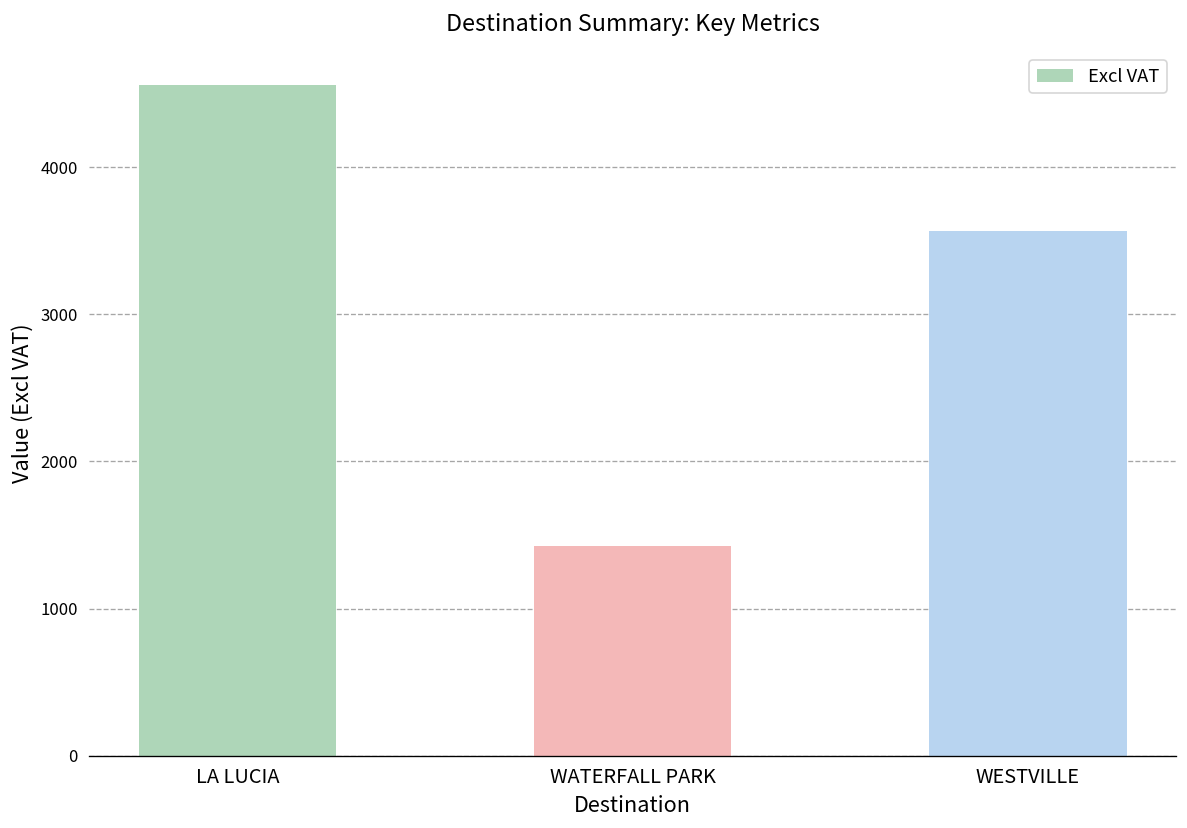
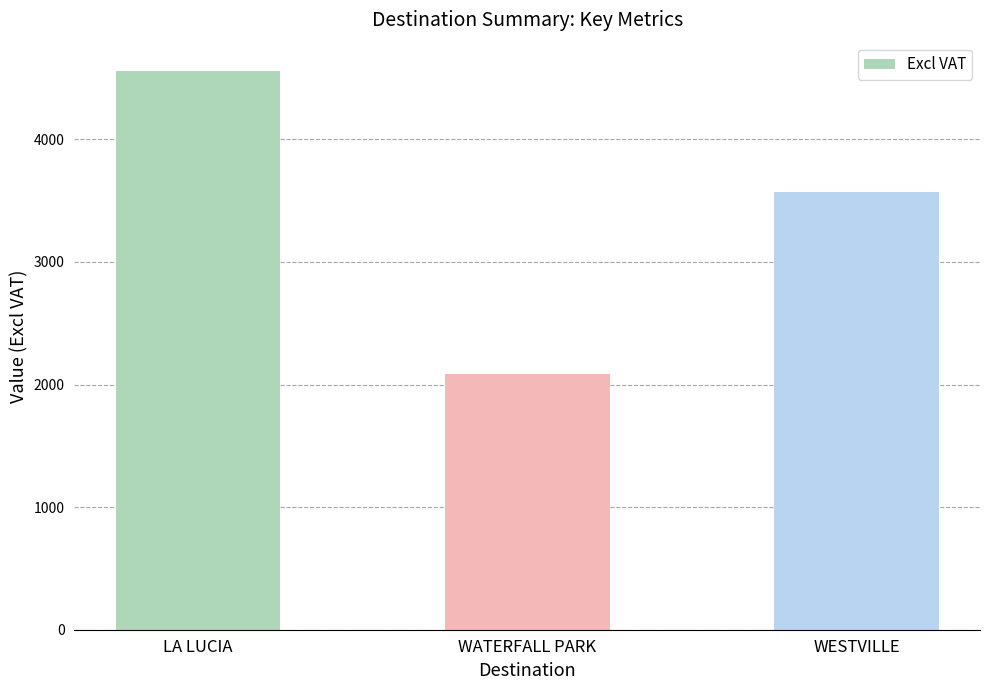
  {
    "LA LUCIA": 4560,
-   "WATERFALL PARK": 1420,
+   "WATERFALL PARK": 2080,
    "WESTVILLE": 3570
  }
